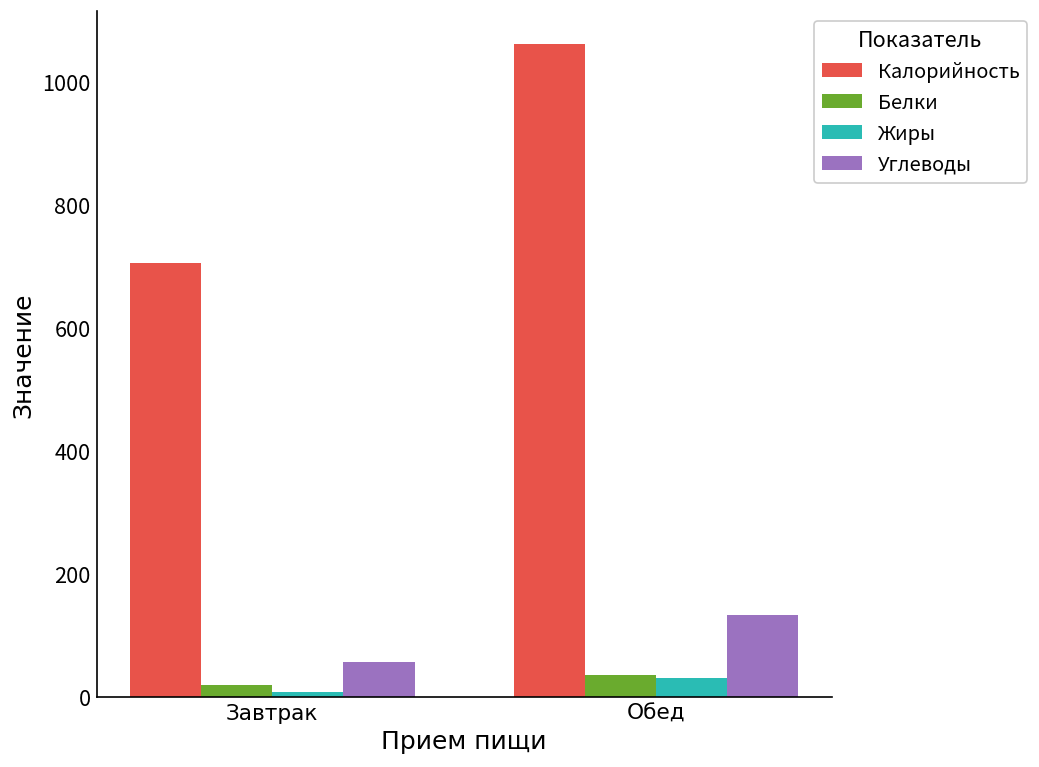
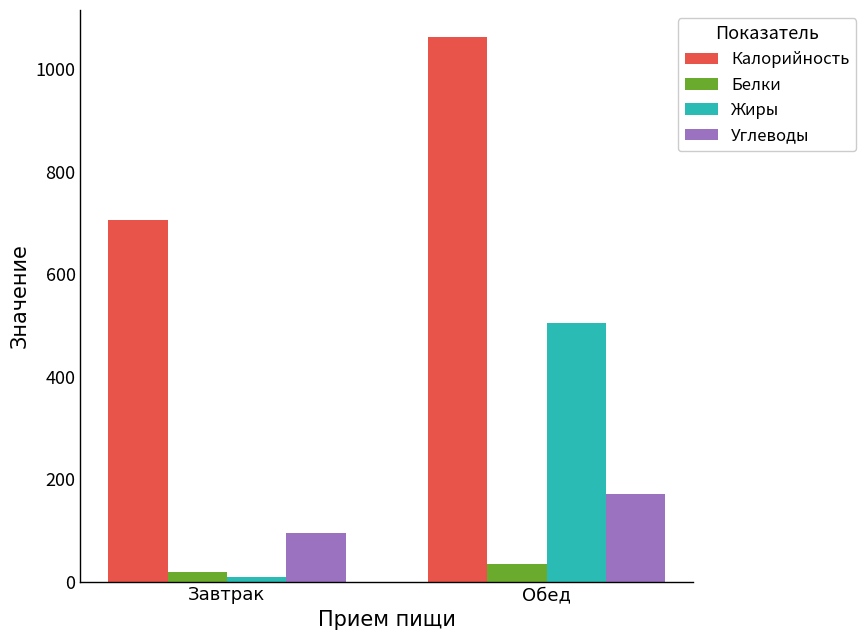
  {
    "Калорийность": {
      "Завтрак": 710,
      "Обед": 1060
    },
    "Белки": {
      "Завтрак": 20,
      "Обед": 40
    },
    "Жиры": {
      "Завтрак": 10,
-     "Обед": 30
+     "Обед": 510
    },
    "Углеводы": {
-     "Завтрак": 60,
-     "Обед": 130
+     "Завтрак": 90,
+     "Обед": 170
    }
  }
